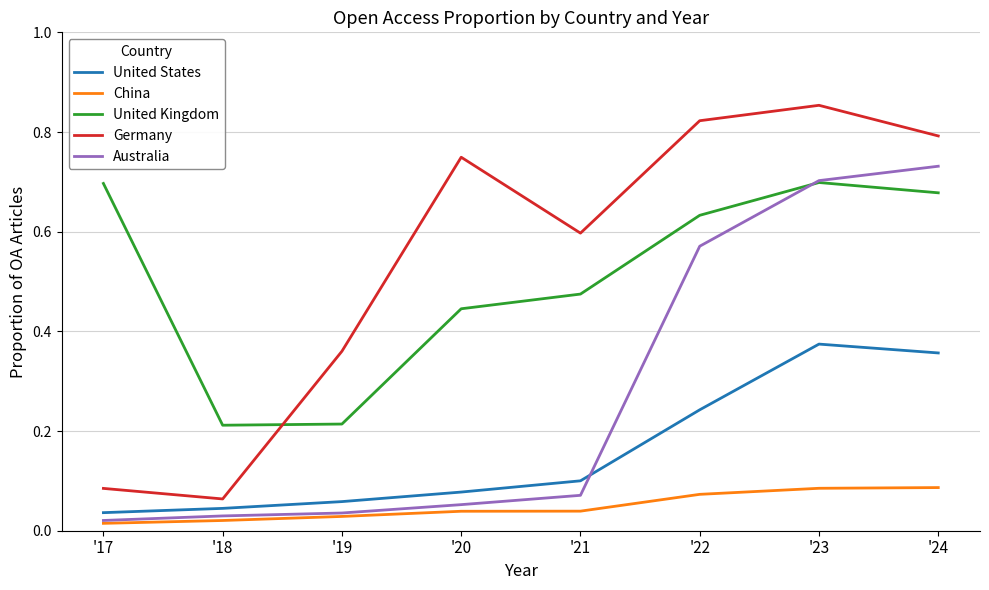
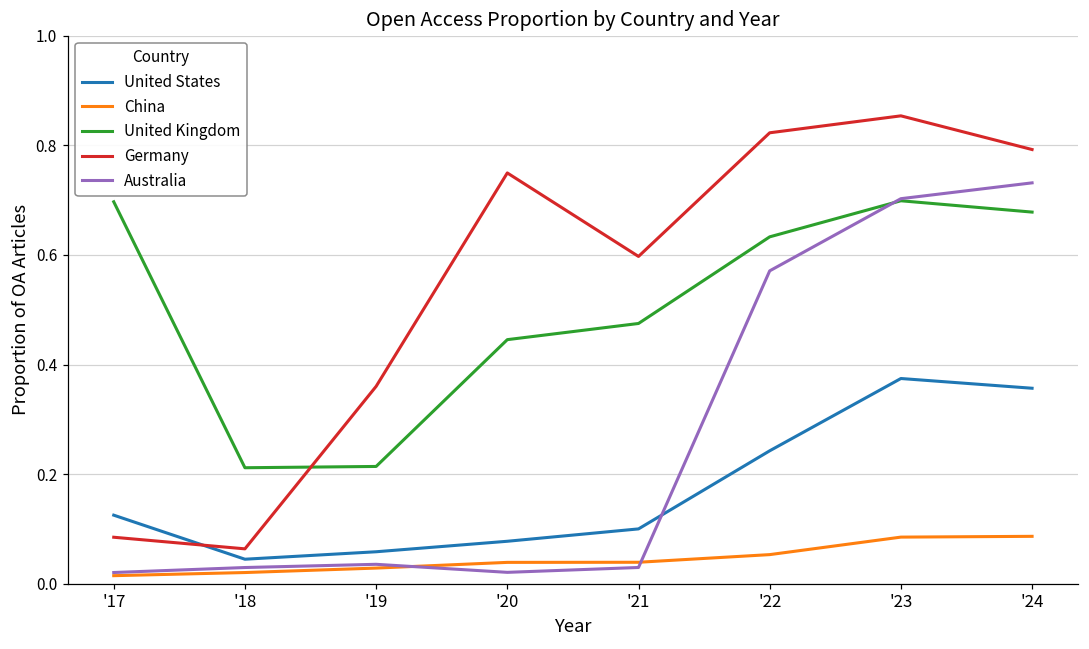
  {
    "United States": {
-     "'17": 0.04,
+     "'17": 0.13,
      "'18": 0.04,
      "'19": 0.06,
      "'20": 0.08,
      "'21": 0.10,
      "'22": 0.24,
      "'23": 0.37,
      "'24": 0.36
    },
    "China": {
      "'17": 0.01,
      "'18": 0.02,
      "'19": 0.03,
      "'20": 0.04,
      "'21": 0.04,
-     "'22": 0.07,
+     "'22": 0.05,
      "'23": 0.09,
      "'24": 0.09
    },
    "United Kingdom": {
      "'17": 0.70,
      "'18": 0.21,
      "'19": 0.21,
      "'20": 0.45,
      "'21": 0.47,
      "'22": 0.63,
      "'24": 0.68
    },
    "Germany": {
      "'17": 0.08,
      "'18": 0.06,
      "'19": 0.36,
      "'20": 0.75,
      "'21": 0.60,
      "'22": 0.82,
      "'23": 0.85,
      "'24": 0.79
    },
    "Australia": {
      "'17": 0.02,
      "'18": 0.03,
      "'19": 0.04,
-     "'20": 0.05,
-     "'21": 0.07,
+     "'20": 0.02,
+     "'21": 0.03,
      "'22": 0.57,
      "'24": 0.73
    }
  }
